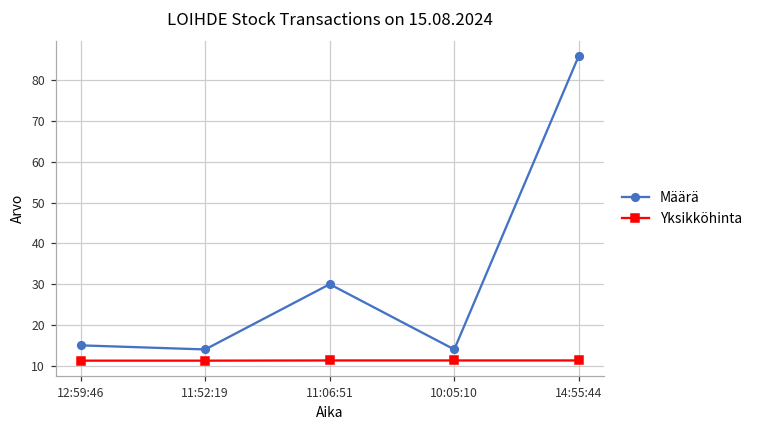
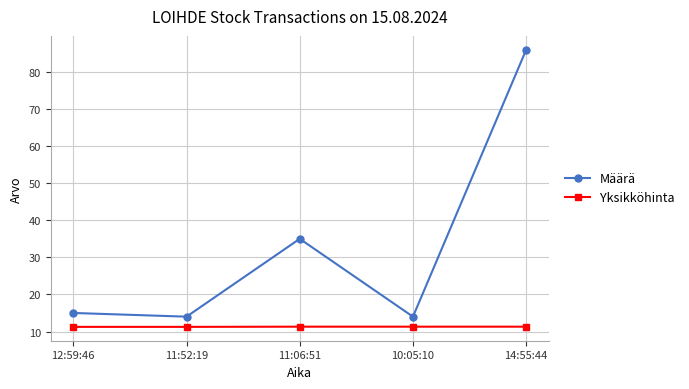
  {
    "Määrä": {
      "12:59:46": 15,
      "11:52:19": 14,
-     "11:06:51": 30,
+     "11:06:51": 35,
      "10:05:10": 14,
      "14:55:44": 86
    },
    "Yksikköhinta": {
      "12:59:46": 11,
      "11:52:19": 11,
      "11:06:51": 11,
      "10:05:10": 11,
      "14:55:44": 11
    }
  }
